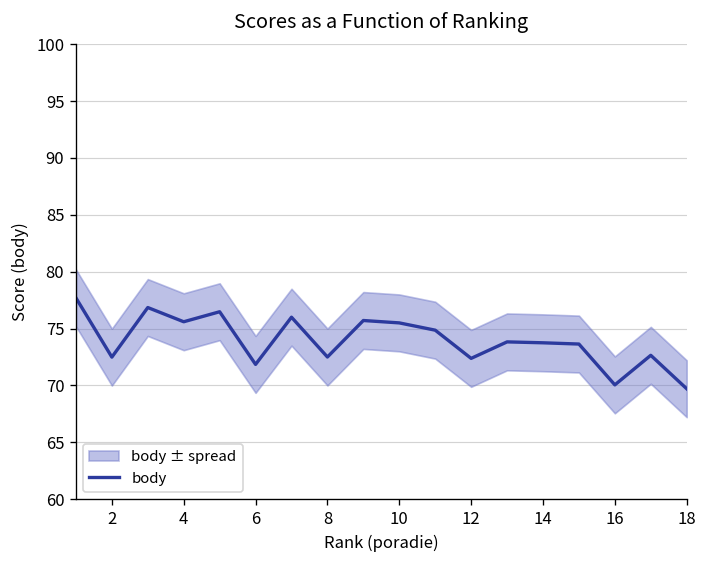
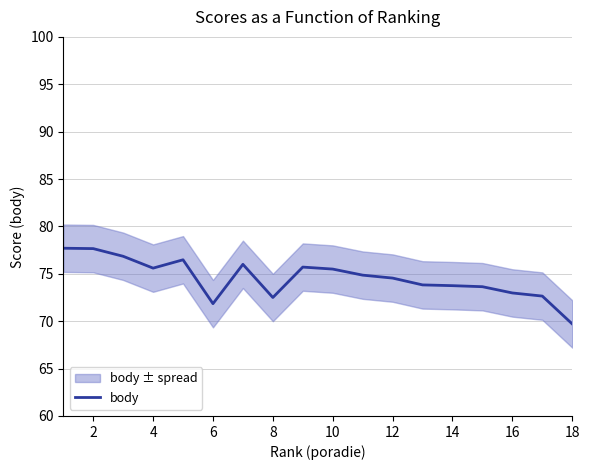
  {
    "body": {
-     "2": 72,
+     "2": 78,
      "4": 76,
      "6": 72,
      "8": 73,
      "10": 76,
-     "12": 72,
+     "12": 75,
      "14": 74,
-     "16": 70,
+     "16": 73,
      "18": 70
    }
  }
